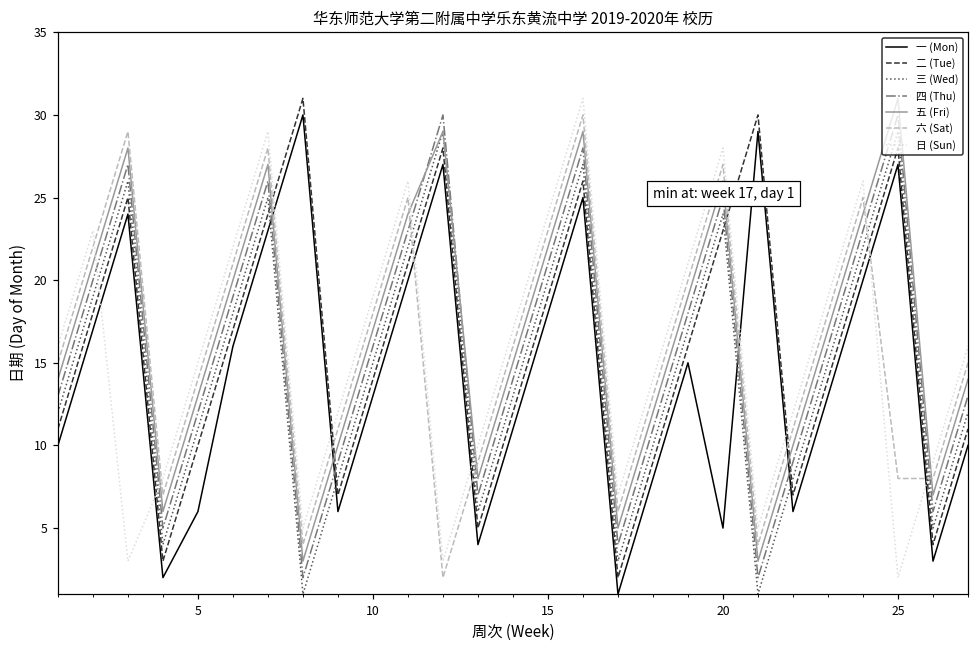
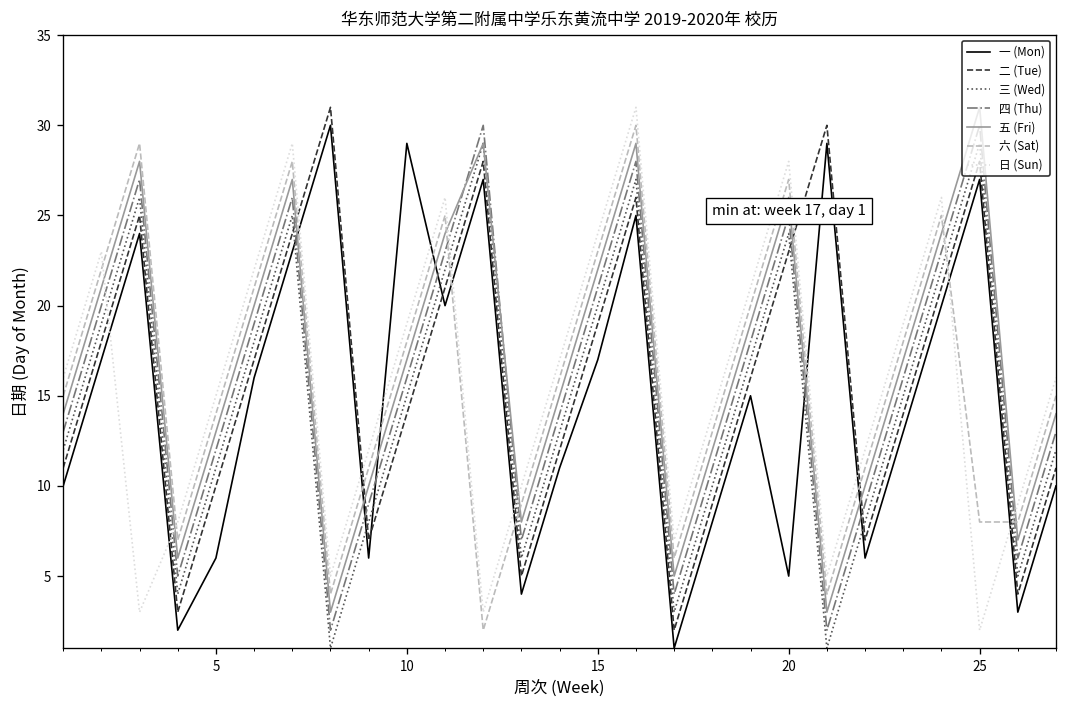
  {
    "一 (Mon)": {
      "5": 6,
-     "10": 13,
-     "15": 18,
+     "10": 29,
+     "15": 17,
      "20": 5,
      "25": 27
    }
  }
